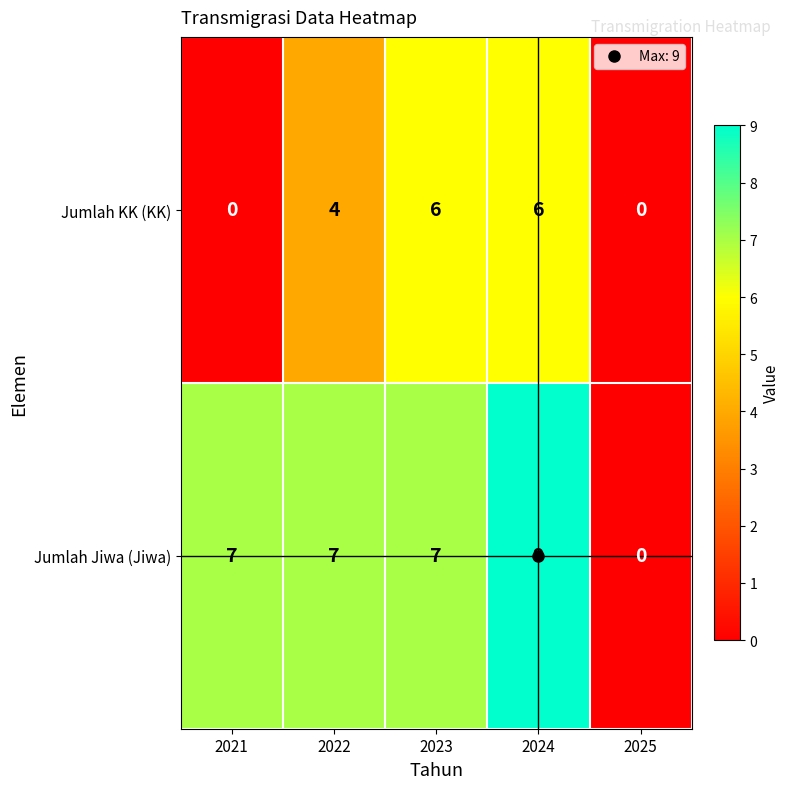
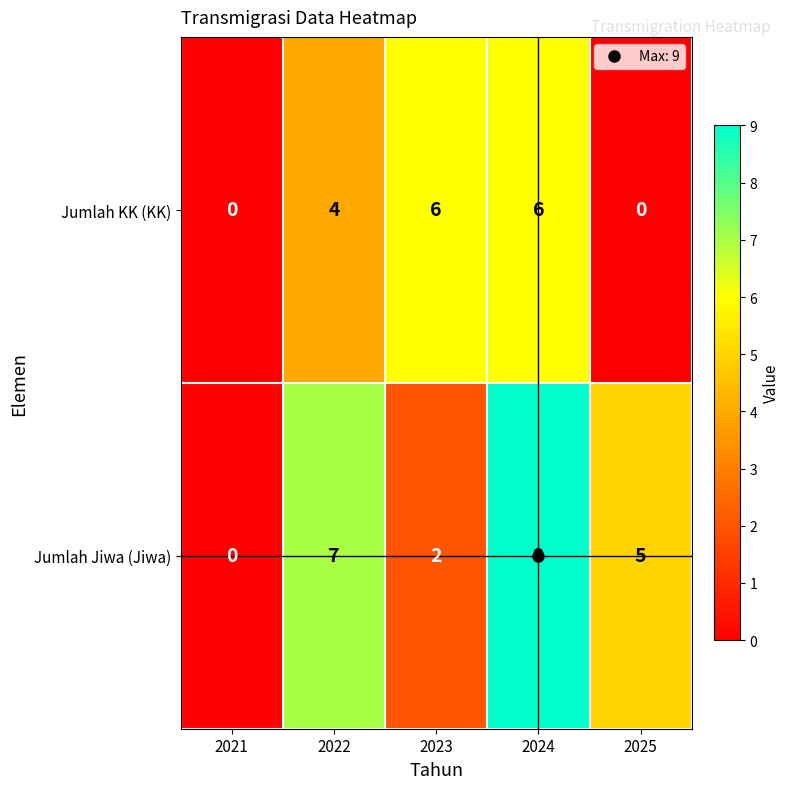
  {
    "Jumlah KK (KK)": {
      "2021": 0,
      "2022": 4,
      "2023": 6,
      "2024": 6,
      "2025": 0
    },
    "Jumlah Jiwa (Jiwa)": {
-     "2021": 7,
+     "2021": 0,
      "2022": 7,
-     "2023": 7,
-     "2025": 0
+     "2023": 2,
+     "2025": 5
    }
  }
